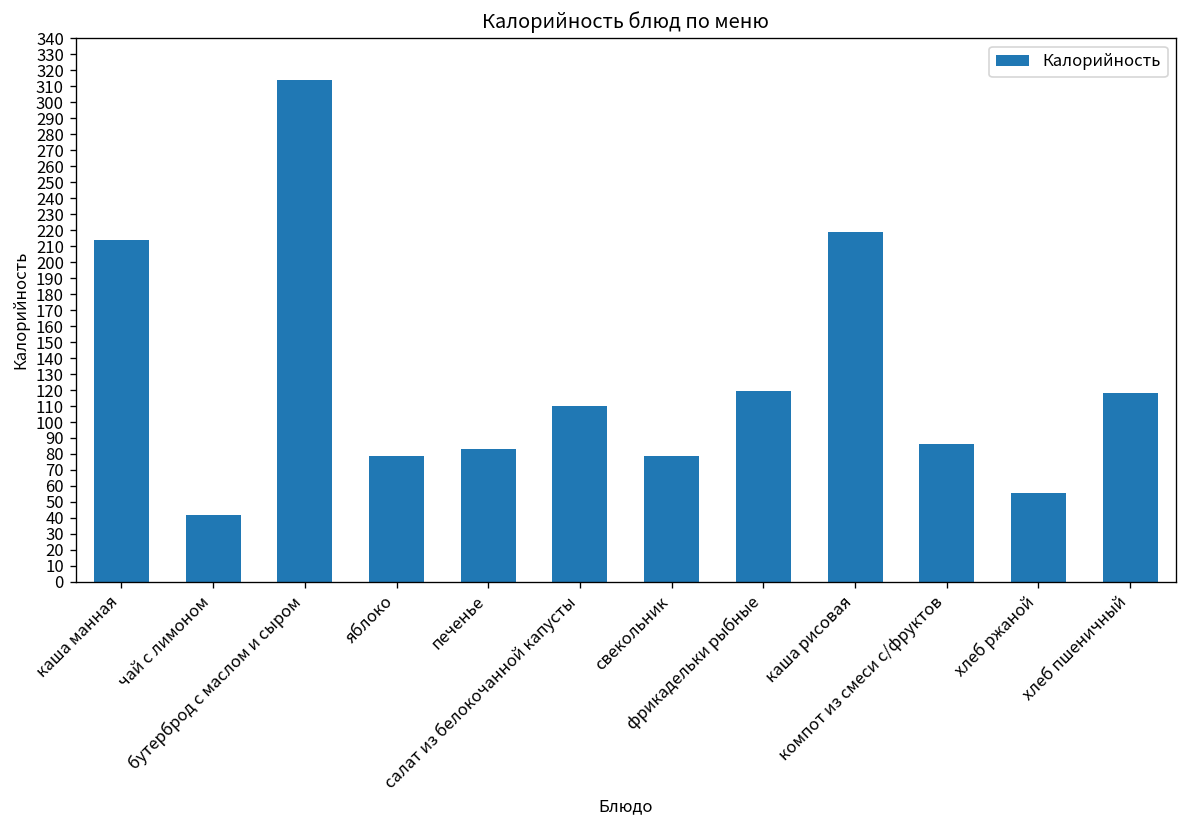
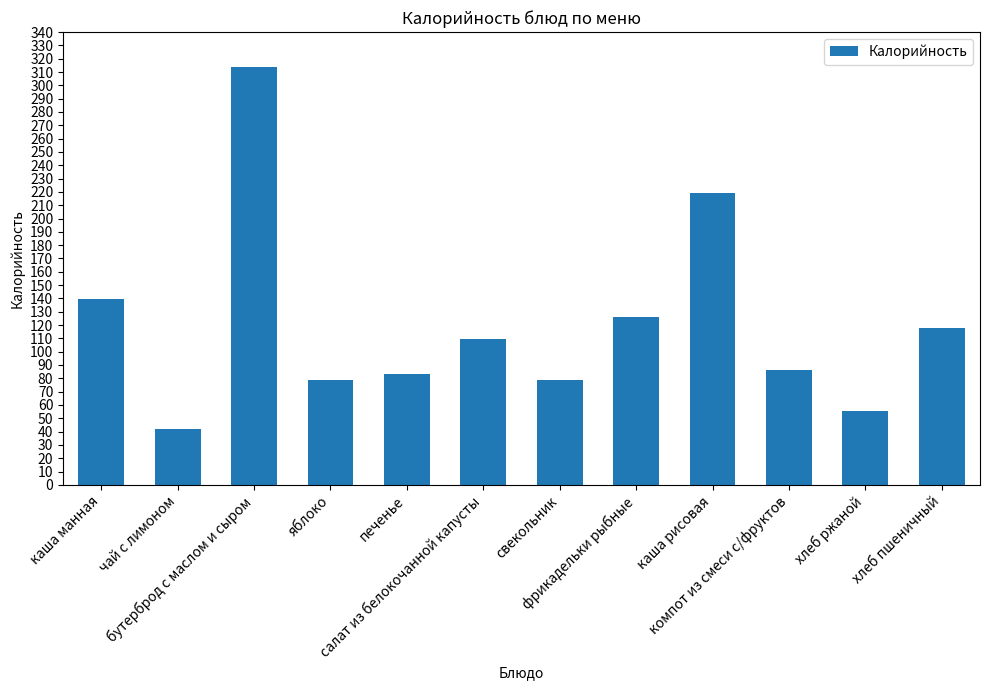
  {
-   "каша манная": 214,
+   "каша манная": 140,
    "чай с лимоном": 42,
    "бутерброд с маслом и сыром": 314,
    "яблоко": 79,
    "печенье": 83,
    "салат из белокочанной капусты": 110,
    "свекольник": 79,
-   "фрикадельки рыбные": 119,
+   "фрикадельки рыбные": 126,
    "каша рисовая": 219,
    "компот из смеси с/фруктов": 86,
    "хлеб ржаной": 56,
    "хлеб пшеничный": 118
  }
